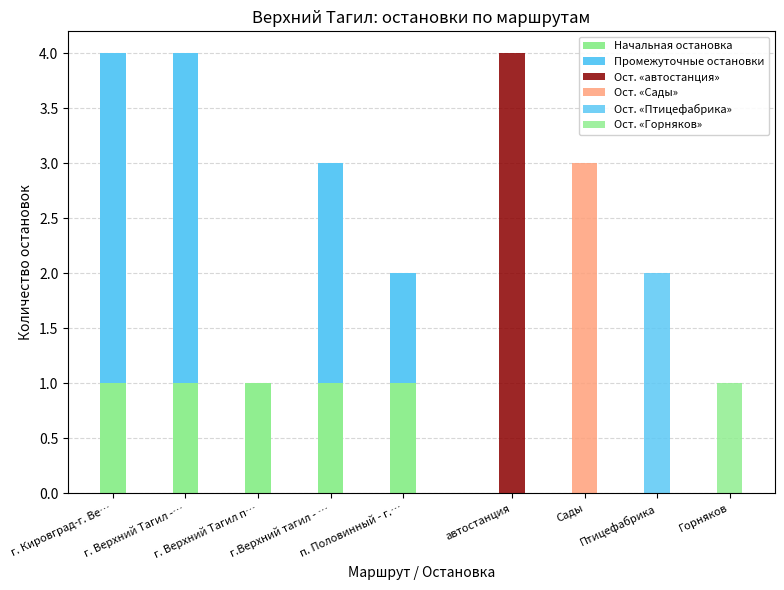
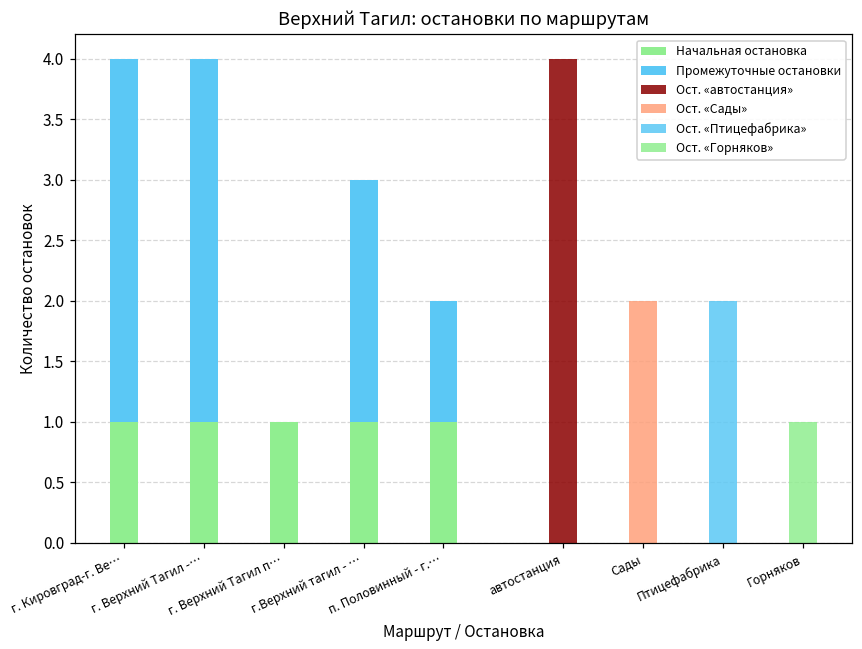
  {
    "Ост. «автостанция»": {
      "автостанция": 4
    },
    "Ост. «Сады»": {
-     "Сады": 3
+     "Сады": 2
    }
  }
